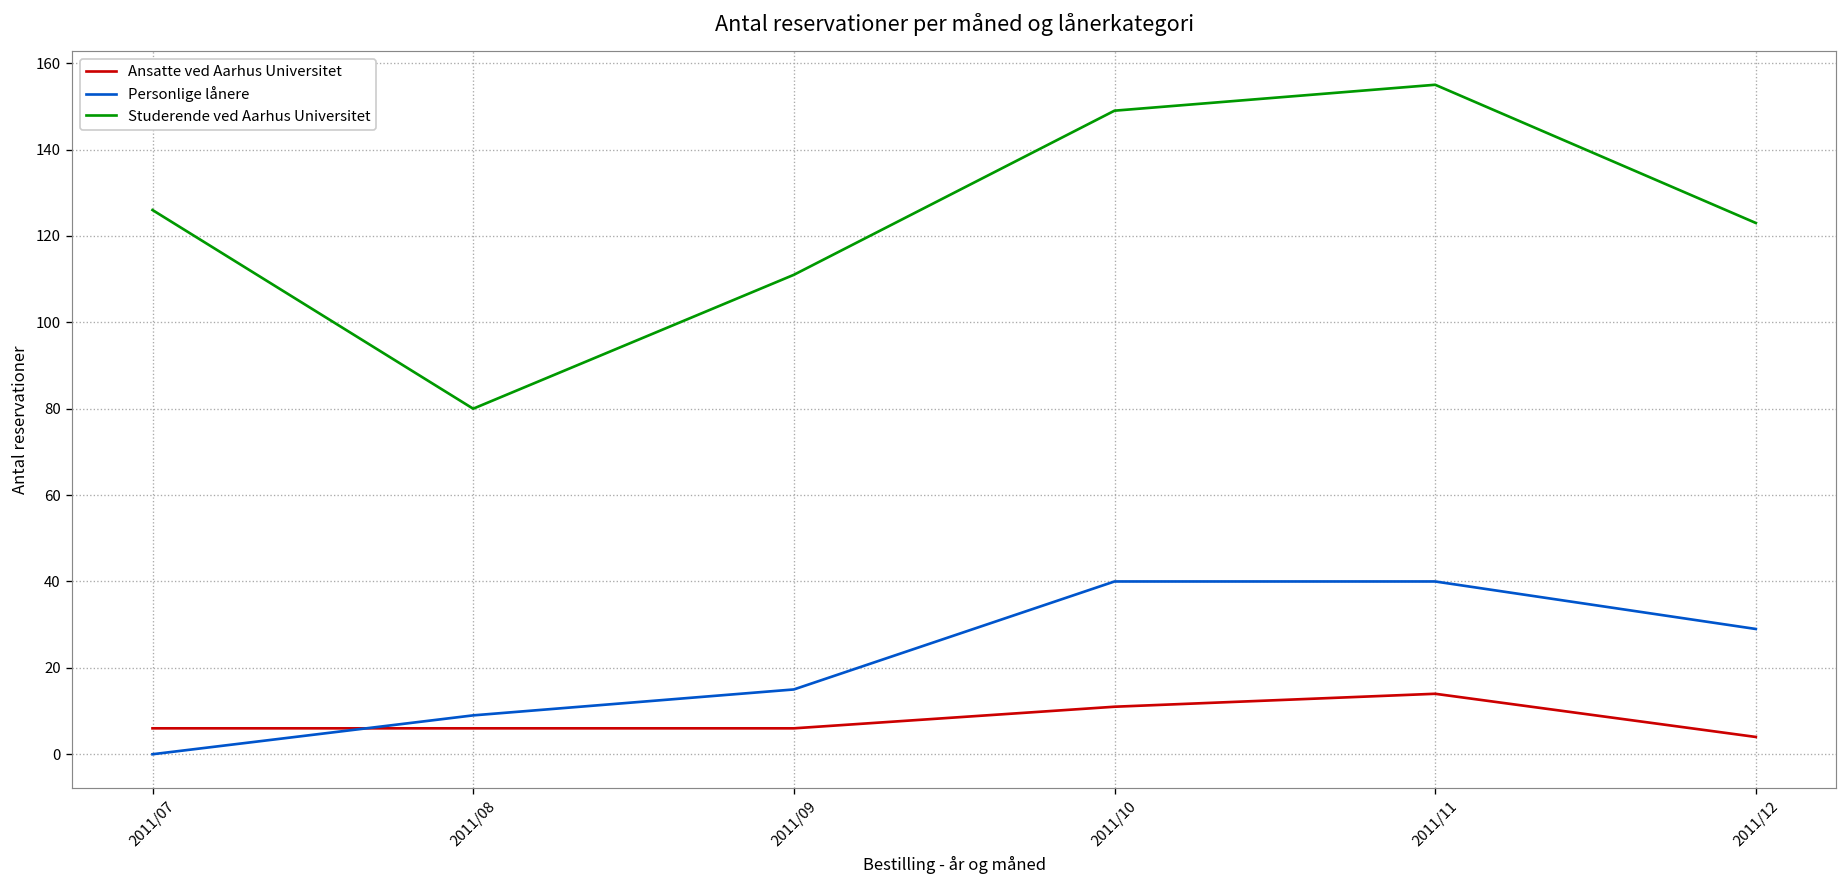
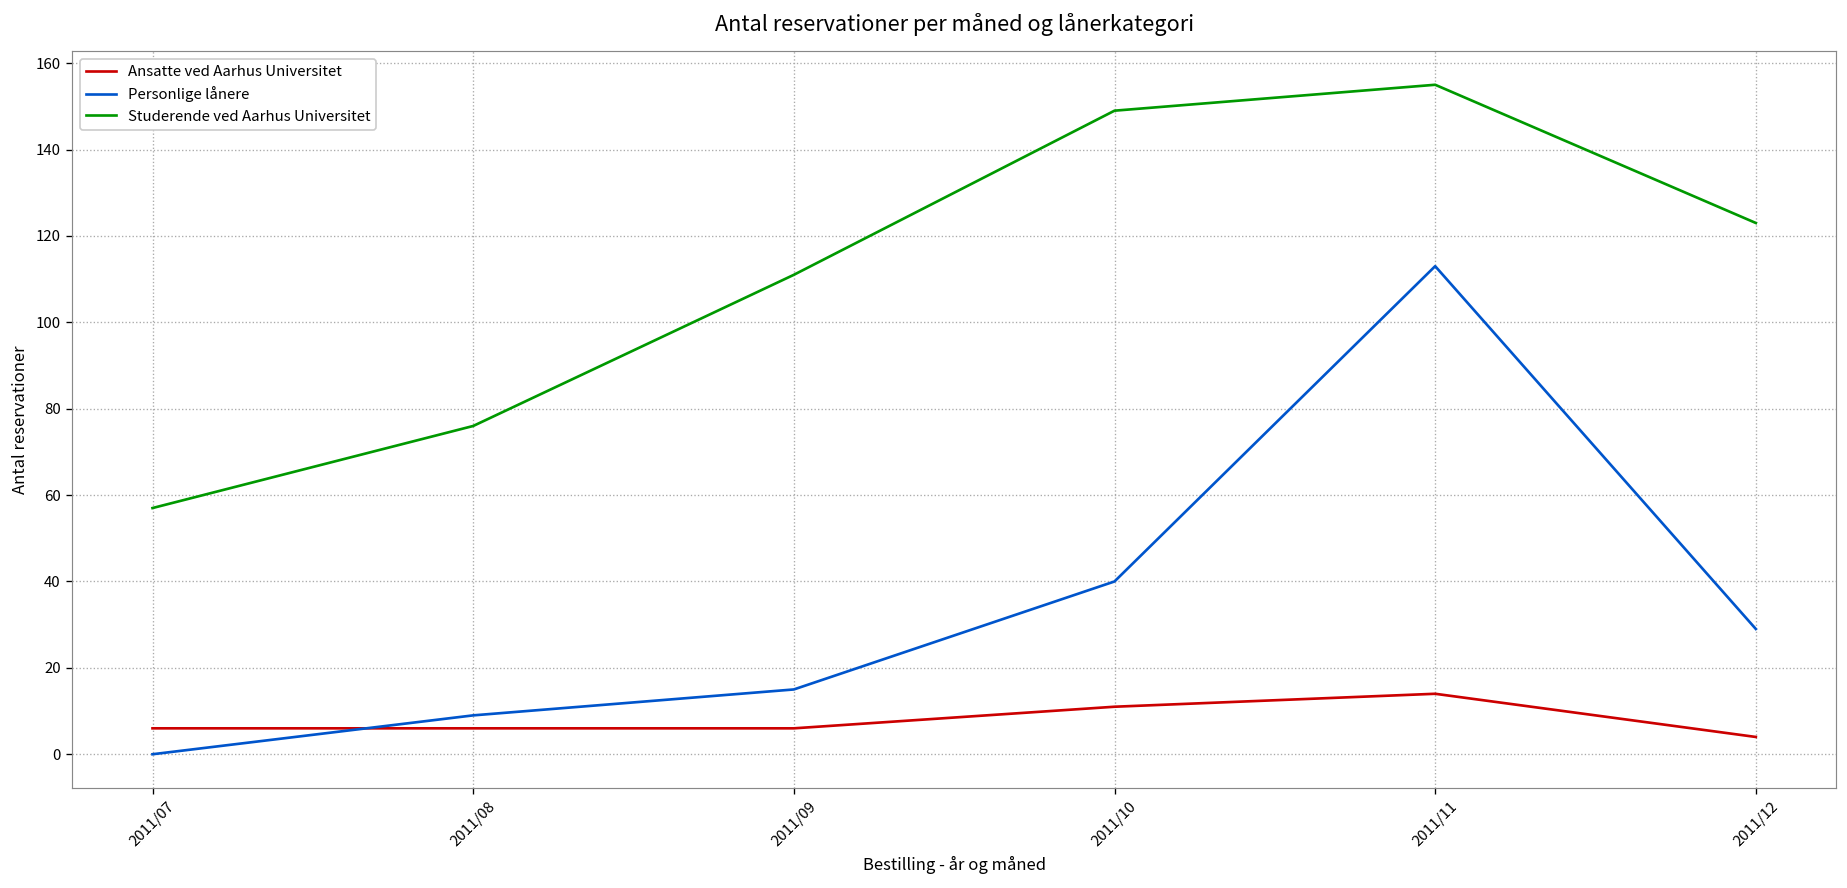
  {
    "Ansatte ved Aarhus Universitet": {
      "2011/07": 6,
      "2011/08": 6,
      "2011/09": 6,
      "2011/10": 11,
      "2011/11": 14,
      "2011/12": 4
    },
    "Personlige lånere": {
      "2011/07": 0,
      "2011/08": 9,
      "2011/09": 15,
      "2011/10": 40,
-     "2011/11": 40,
+     "2011/11": 113,
      "2011/12": 29
    },
    "Studerende ved Aarhus Universitet": {
-     "2011/07": 126,
-     "2011/08": 80,
+     "2011/07": 57,
+     "2011/08": 76,
      "2011/09": 111,
      "2011/10": 149,
      "2011/11": 155,
      "2011/12": 123
    }
  }
